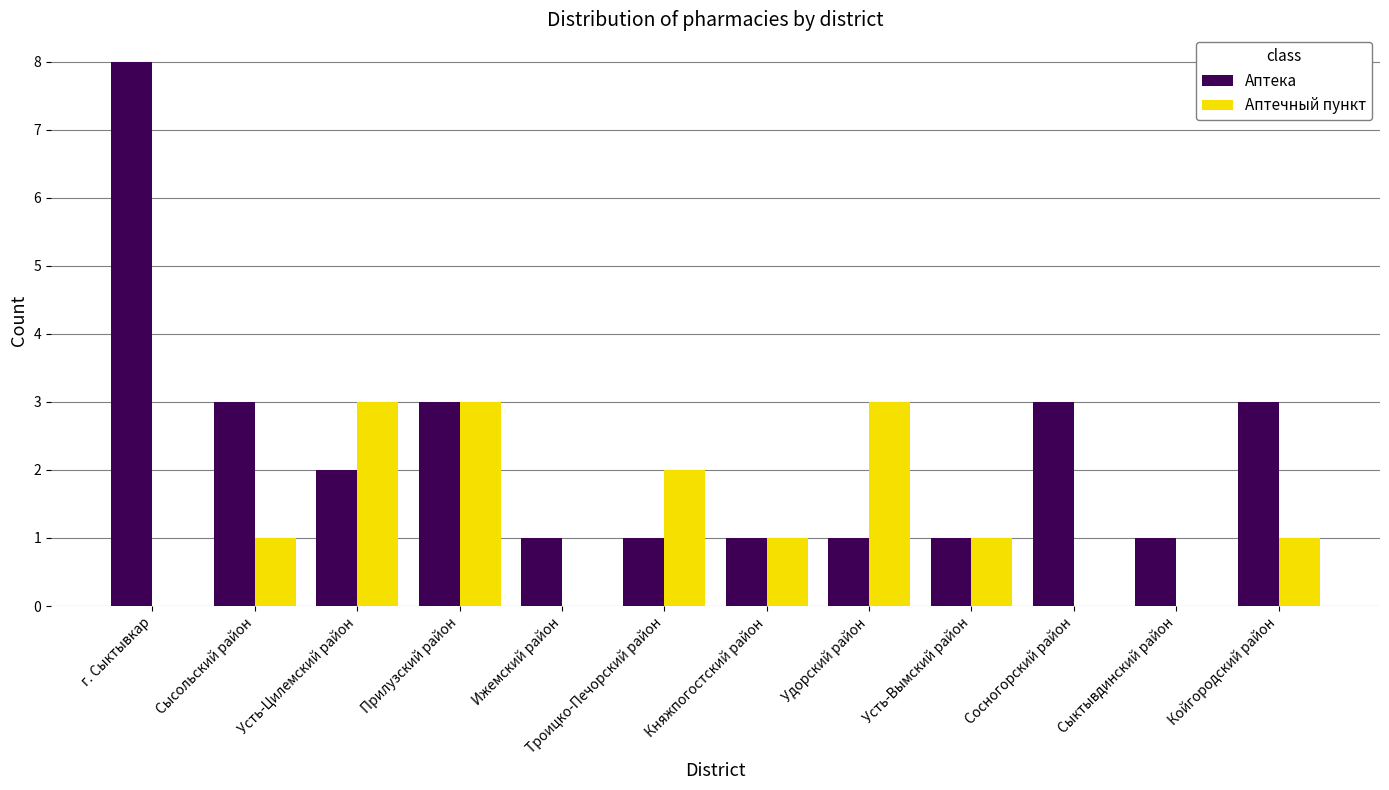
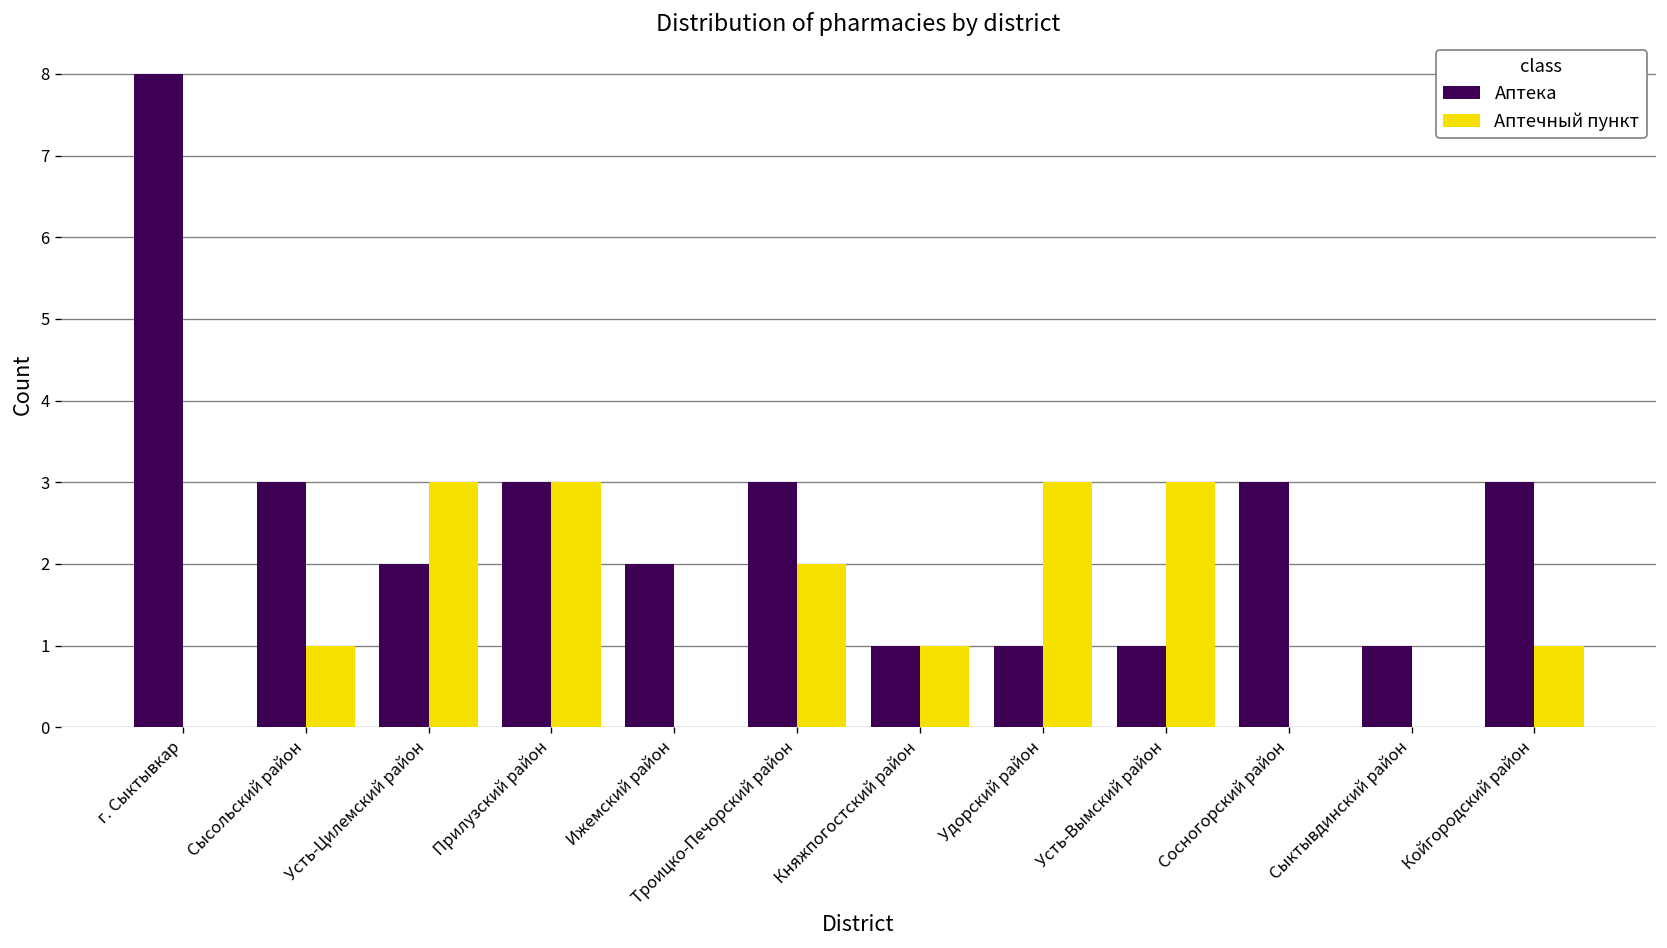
  {
    "Аптека": {
      "г. Сыктывкар": 8,
      "Сысольский район": 3,
      "Усть-Цилемский район": 2,
      "Прилузский район": 3,
-     "Ижемский район": 1,
-     "Троицко-Печорский район": 1,
+     "Ижемский район": 2,
+     "Троицко-Печорский район": 3,
      "Княжпогостский район": 1,
      "Удорский район": 1,
      "Усть-Вымский район": 1,
      "Сосногорский район": 3,
      "Сыктывдинский район": 1,
      "Койгородский район": 3
    },
    "Аптечный пункт": {
      "г. Сыктывкар": 0,
      "Сысольский район": 1,
      "Усть-Цилемский район": 3,
      "Прилузский район": 3,
      "Ижемский район": 0,
      "Троицко-Печорский район": 2,
      "Княжпогостский район": 1,
      "Удорский район": 3,
-     "Усть-Вымский район": 1,
+     "Усть-Вымский район": 3,
      "Сосногорский район": 0,
      "Сыктывдинский район": 0,
      "Койгородский район": 1
    }
  }
